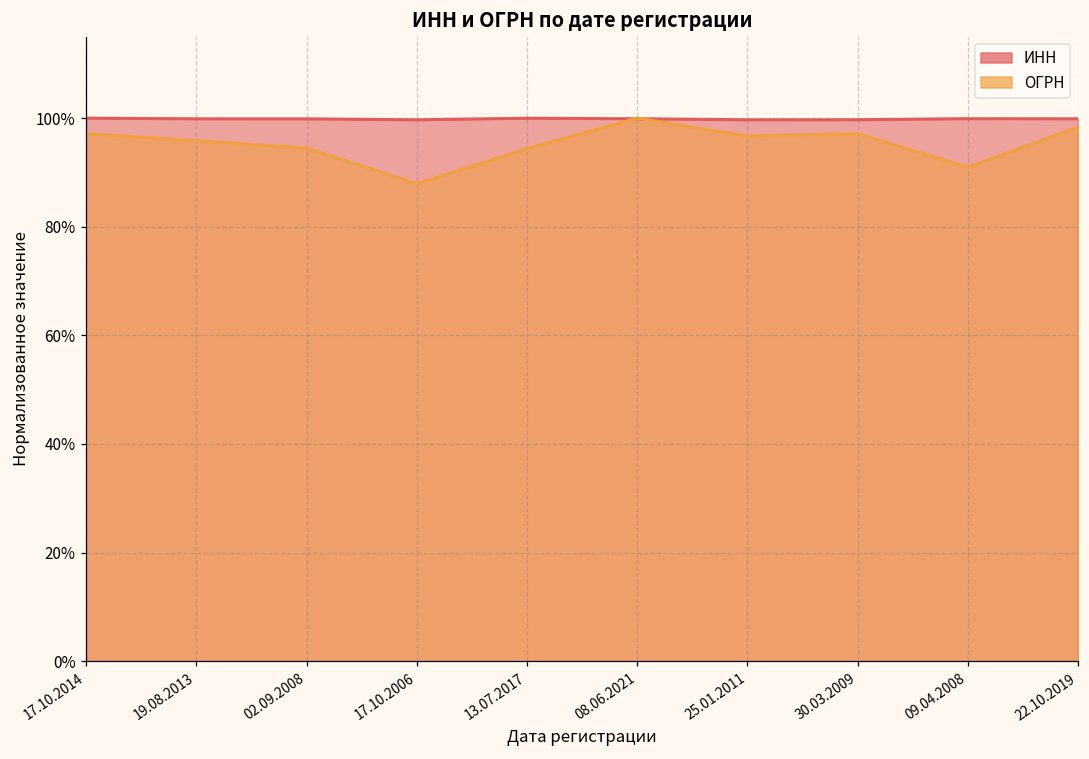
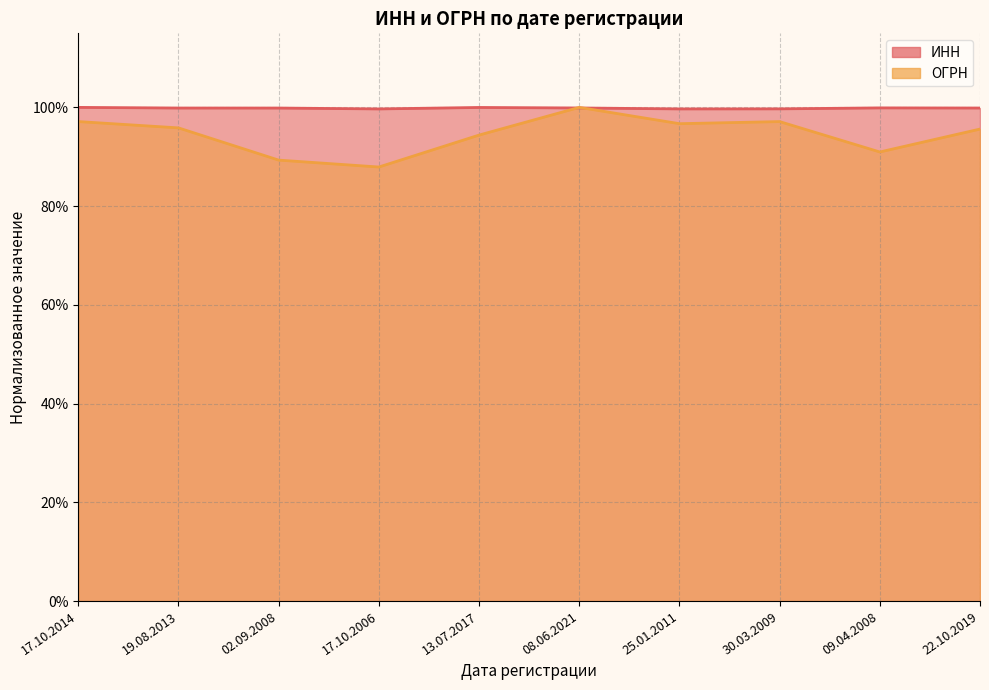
  {
    "ИНН": {
      "17.10.2014": "100%",
      "19.08.2013": "100%",
      "02.09.2008": "100%",
      "17.10.2006": "100%",
      "13.07.2017": "100%",
      "25.01.2011": "100%",
      "30.03.2009": "100%",
      "09.04.2008": "100%",
      "22.10.2019": "100%"
    },
    "ОГРН": {
      "17.10.2014": "97%",
      "19.08.2013": "96%",
-     "02.09.2008": "94%",
+     "02.09.2008": "89%",
      "17.10.2006": "88%",
      "13.07.2017": "94%",
      "25.01.2011": "97%",
      "30.03.2009": "97%",
      "09.04.2008": "91%",
-     "22.10.2019": "98%"
+     "22.10.2019": "96%"
    }
  }
